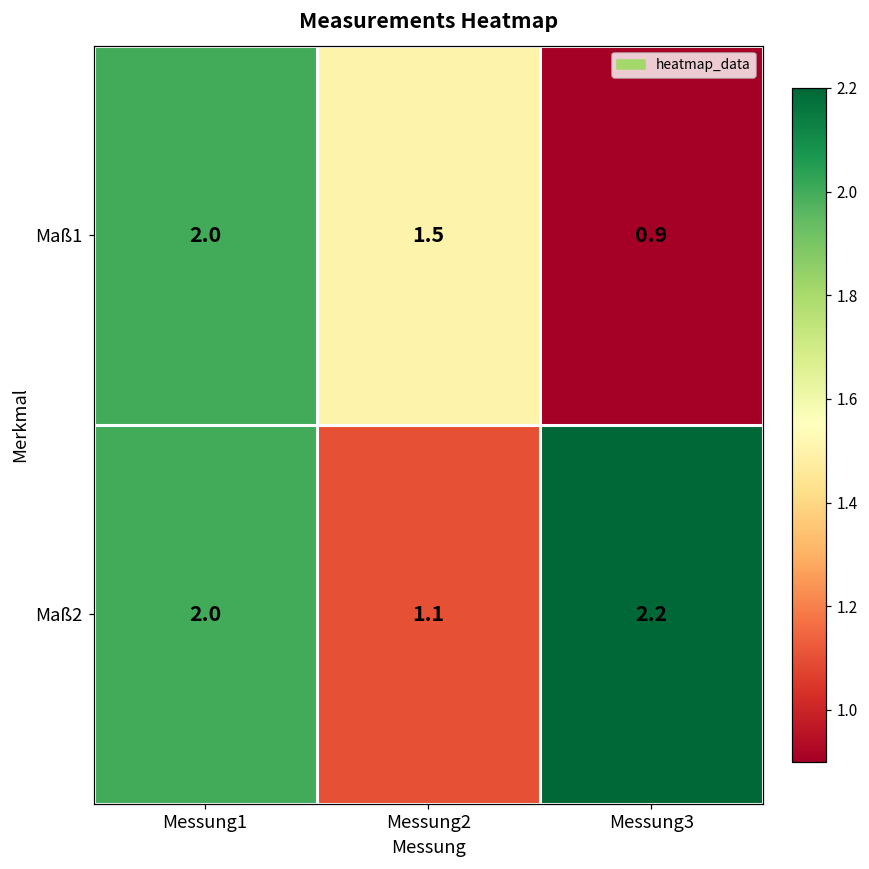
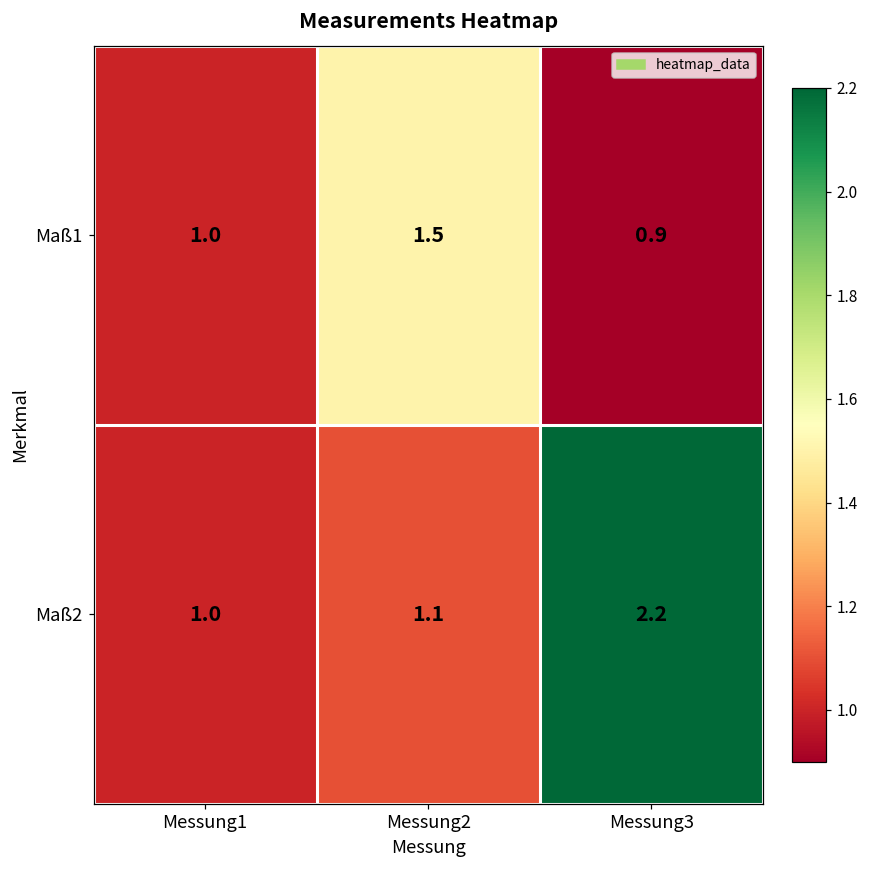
  {
    "Maß1": {
-     "Messung1": 2.0,
+     "Messung1": 1.0,
      "Messung2": 1.5,
      "Messung3": 0.9
    },
    "Maß2": {
-     "Messung1": 2.0,
+     "Messung1": 1.0,
      "Messung2": 1.1,
      "Messung3": 2.2
    }
  }
